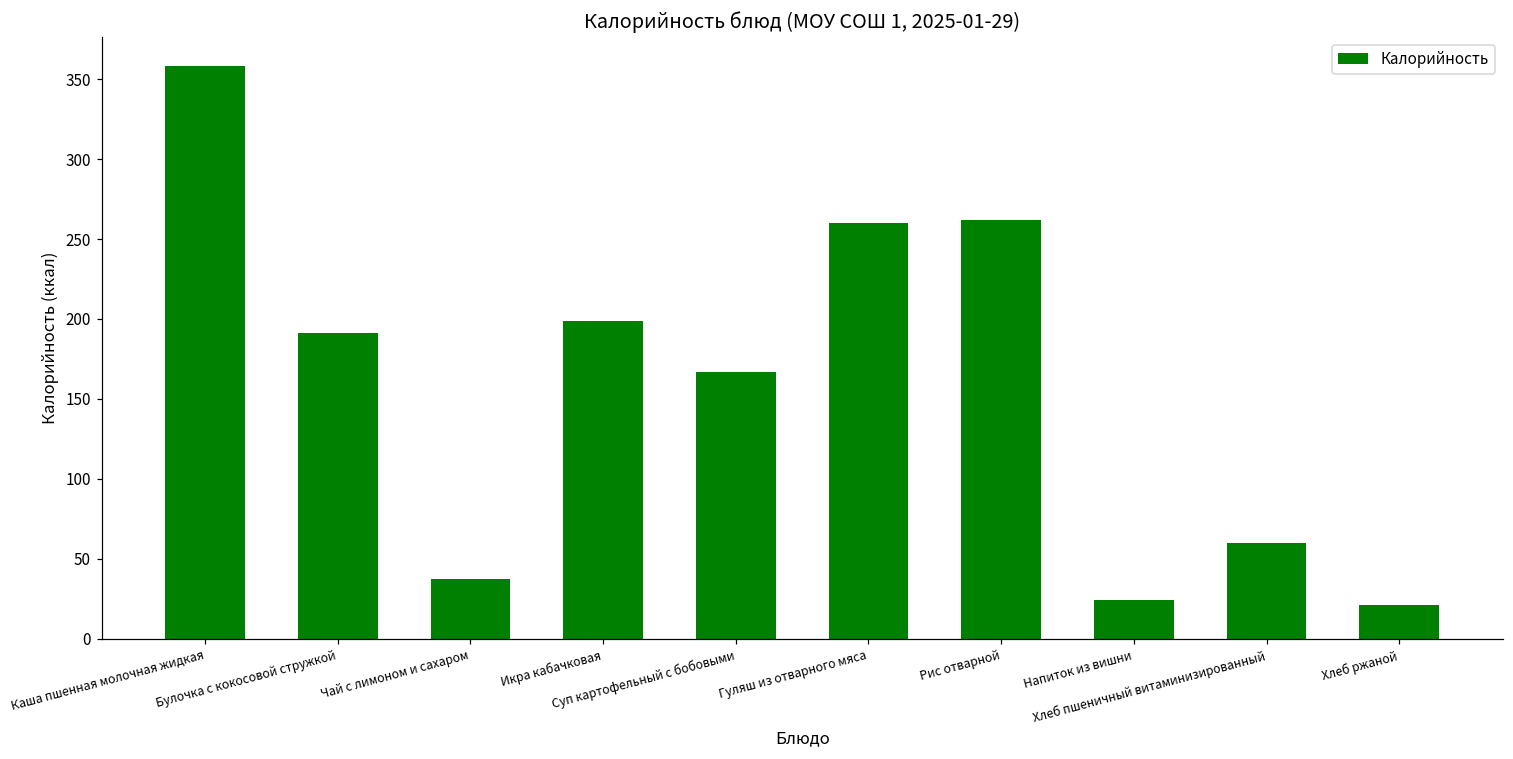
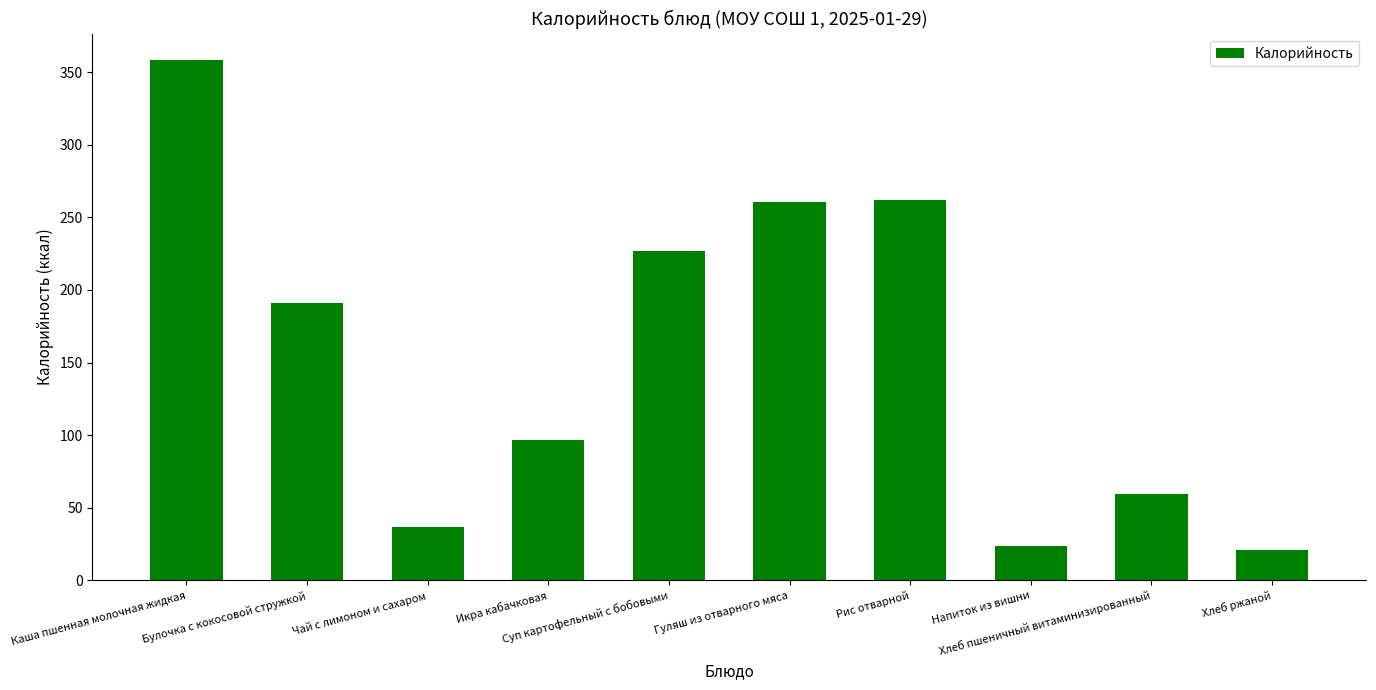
  {
    "Каша пшенная молочная жидкая": 359,
    "Булочка с кокосовой стружкой": 191,
    "Чай с лимоном и сахаром": 37,
-   "Икра кабачковая": 199,
-   "Суп картофельный с бобовыми": 167,
+   "Икра кабачковая": 97,
+   "Суп картофельный с бобовыми": 227,
    "Гуляш из отварного мяса": 260,
    "Рис отварной": 262,
    "Напиток из вишни": 24,
    "Хлеб пшеничный витаминизированный": 60,
    "Хлеб ржаной": 21
  }
